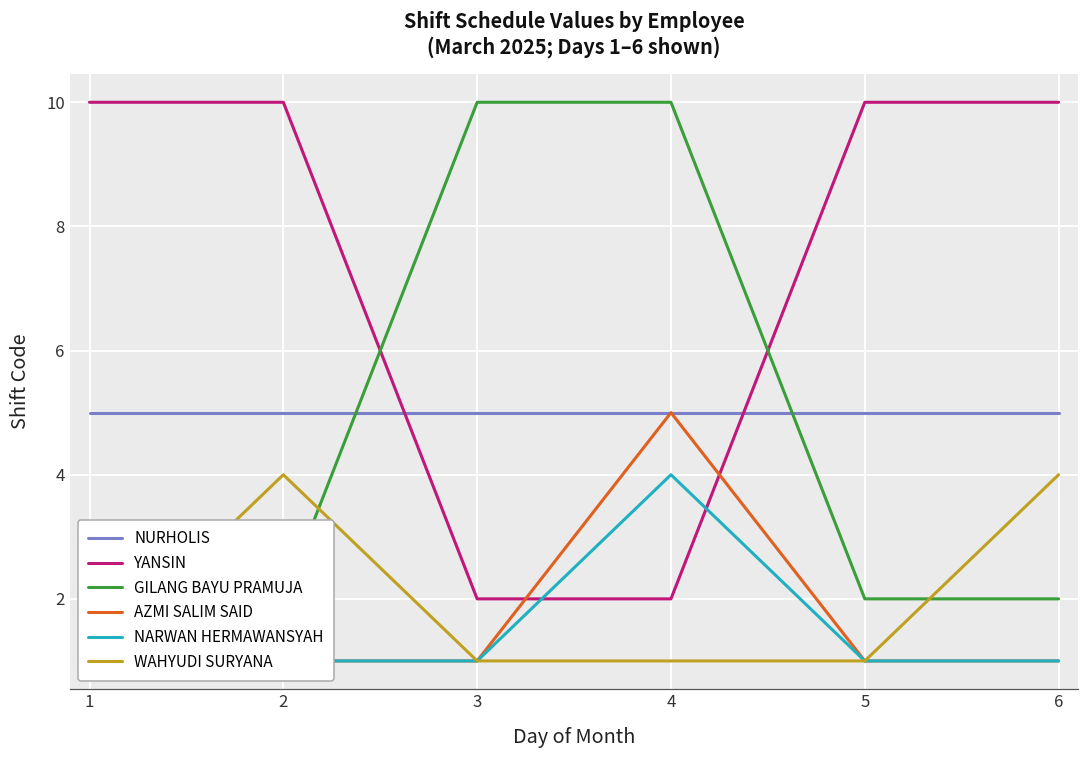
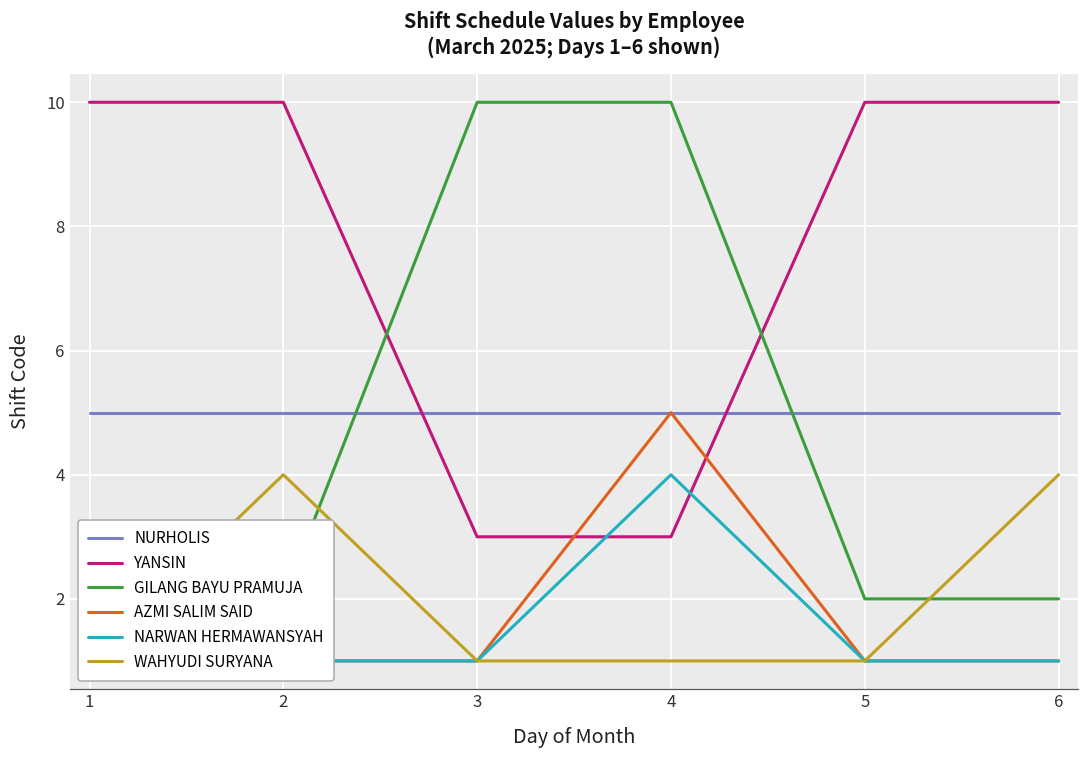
  {
    "NURHOLIS": {
      "1": 5,
      "2": 5,
      "3": 5,
      "5": 5,
      "6": 5
    },
    "YANSIN": {
      "1": 10,
      "2": 10,
-     "3": 2,
-     "4": 2,
+     "3": 3,
+     "4": 3,
      "5": 10,
      "6": 10
    },
    "GILANG BAYU PRAMUJA": {
      "3": 10,
      "4": 10,
      "5": 2,
      "6": 2
    },
    "NARWAN HERMAWANSYAH": {
      "4": 4
    },
    "WAHYUDI SURYANA": {
      "2": 4,
      "4": 1,
      "6": 4
    }
  }
